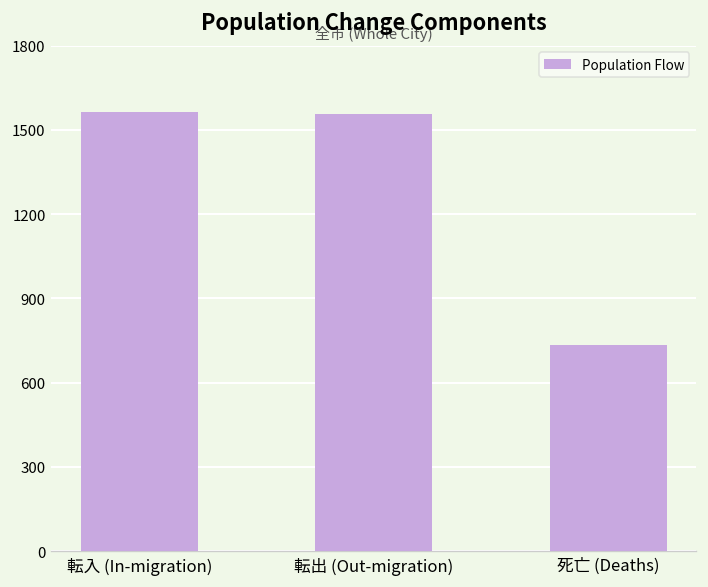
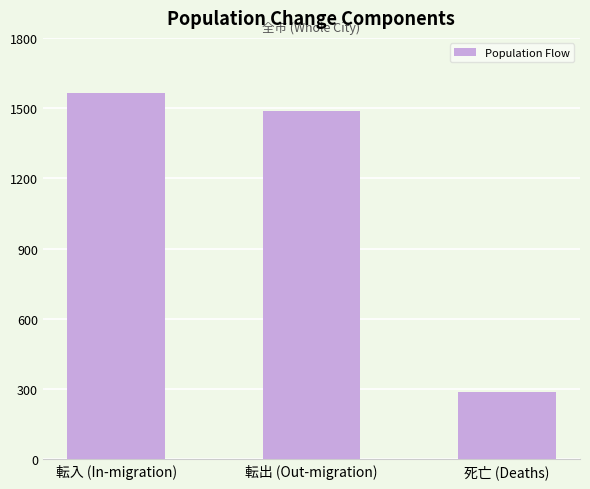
  {
    "転入 (In-migration)": 1560,
-   "転出 (Out-migration)": 1560,
-   "死亡 (Deaths)": 740
+   "転出 (Out-migration)": 1490,
+   "死亡 (Deaths)": 290
  }
